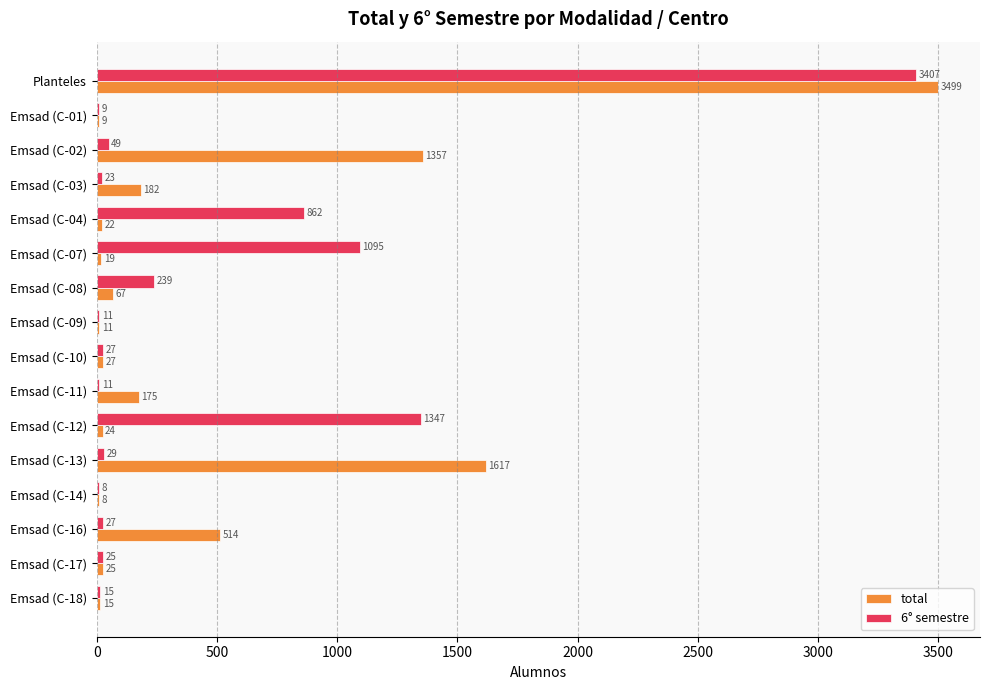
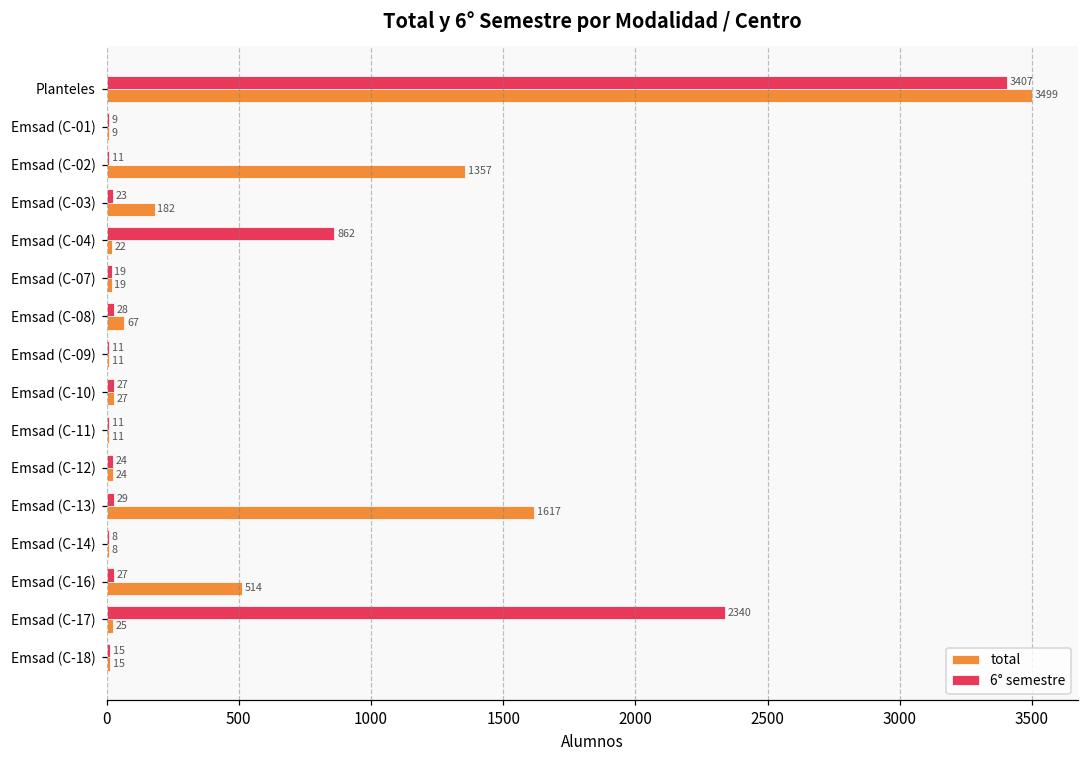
  {
    "total": {
      "Planteles": 3499,
      "Emsad (C-01)": 9,
      "Emsad (C-02)": 1357,
      "Emsad (C-03)": 182,
      "Emsad (C-04)": 22,
      "Emsad (C-07)": 19,
      "Emsad (C-08)": 67,
      "Emsad (C-09)": 11,
      "Emsad (C-10)": 27,
-     "Emsad (C-11)": 175,
+     "Emsad (C-11)": 11,
      "Emsad (C-12)": 24,
      "Emsad (C-13)": 1617,
      "Emsad (C-14)": 8,
      "Emsad (C-16)": 514,
      "Emsad (C-17)": 25,
      "Emsad (C-18)": 15
    },
    "6° semestre": {
      "Planteles": 3407,
      "Emsad (C-01)": 9,
-     "Emsad (C-02)": 49,
+     "Emsad (C-02)": 11,
      "Emsad (C-03)": 23,
      "Emsad (C-04)": 862,
-     "Emsad (C-07)": 1095,
-     "Emsad (C-08)": 239,
+     "Emsad (C-07)": 19,
+     "Emsad (C-08)": 28,
      "Emsad (C-09)": 11,
      "Emsad (C-10)": 27,
      "Emsad (C-11)": 11,
-     "Emsad (C-12)": 1347,
+     "Emsad (C-12)": 24,
      "Emsad (C-13)": 29,
      "Emsad (C-14)": 8,
      "Emsad (C-16)": 27,
-     "Emsad (C-17)": 25,
+     "Emsad (C-17)": 2340,
      "Emsad (C-18)": 15
    }
  }
